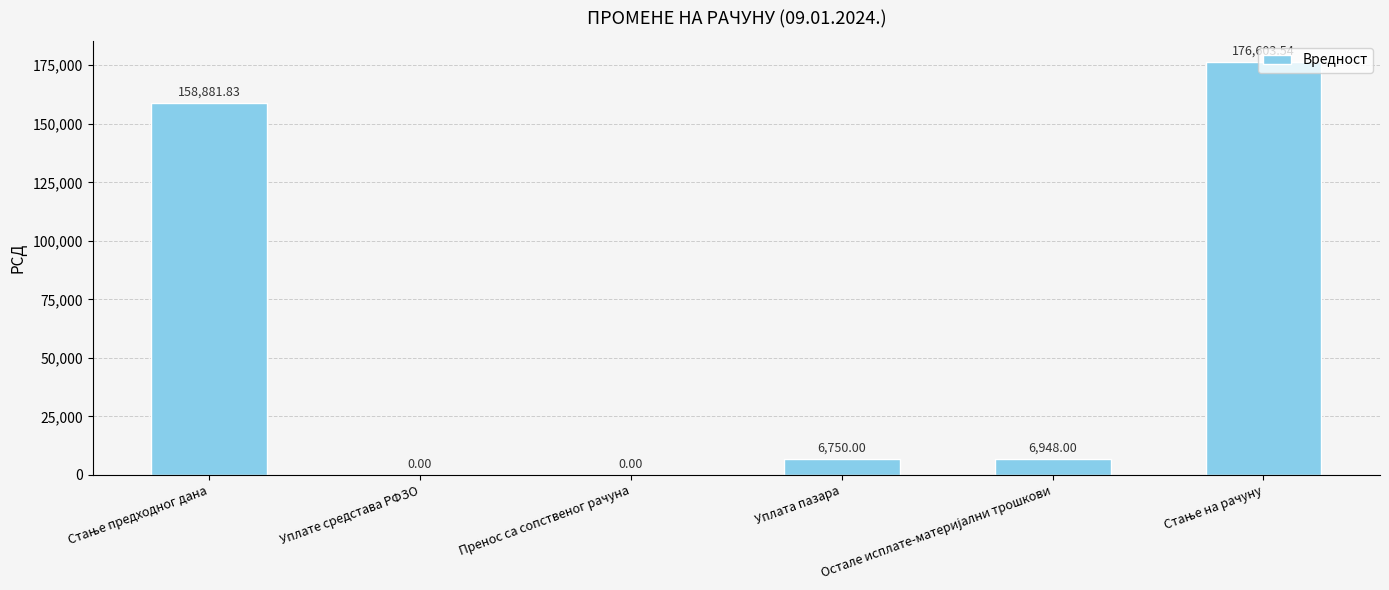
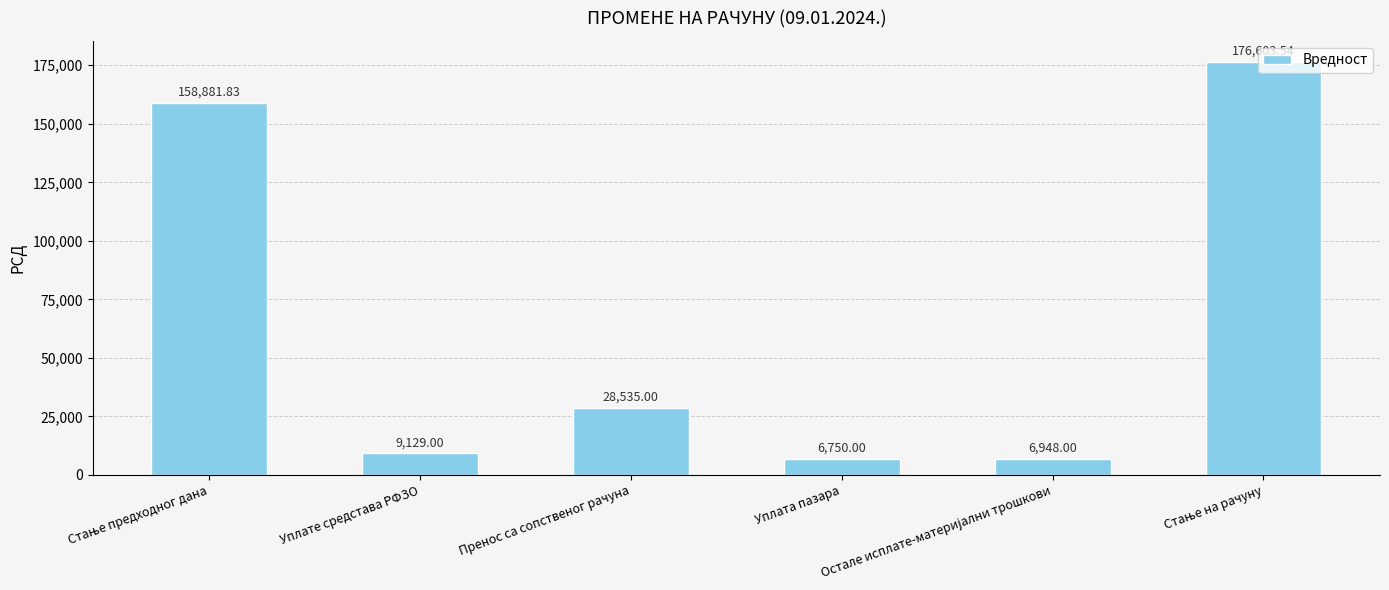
  {
    "Стање предходног дана": "158,881.83",
-   "Уплате средстава РФЗО": "0.00",
-   "Пренос са сопственог рачуна": "0.00",
+   "Уплате средстава РФЗО": "9,129.00",
+   "Пренос са сопственог рачуна": "28,535.00",
    "Уплата пазара": "6,750.00",
    "Остале исплате-материјални трошкови": "6,948.00"
  }
